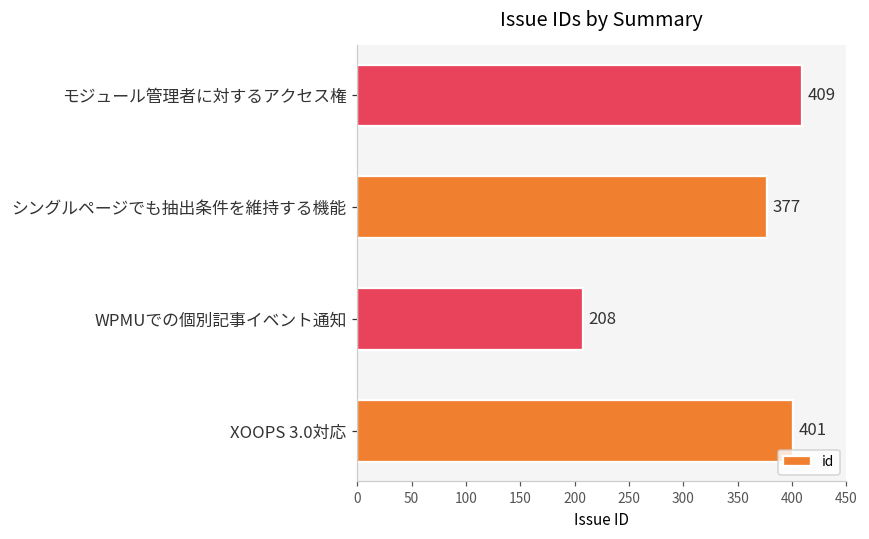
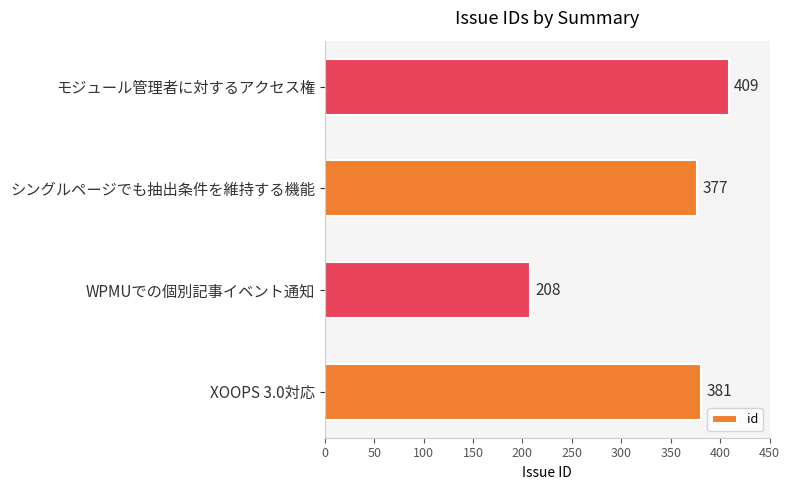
  {
    "モジュール管理者に対するアクセス権": 409,
    "シングルページでも抽出条件を維持する機能": 377,
    "WPMUでの個別記事イベント通知": 208,
-   "XOOPS 3.0対応": 401
+   "XOOPS 3.0対応": 381
  }
